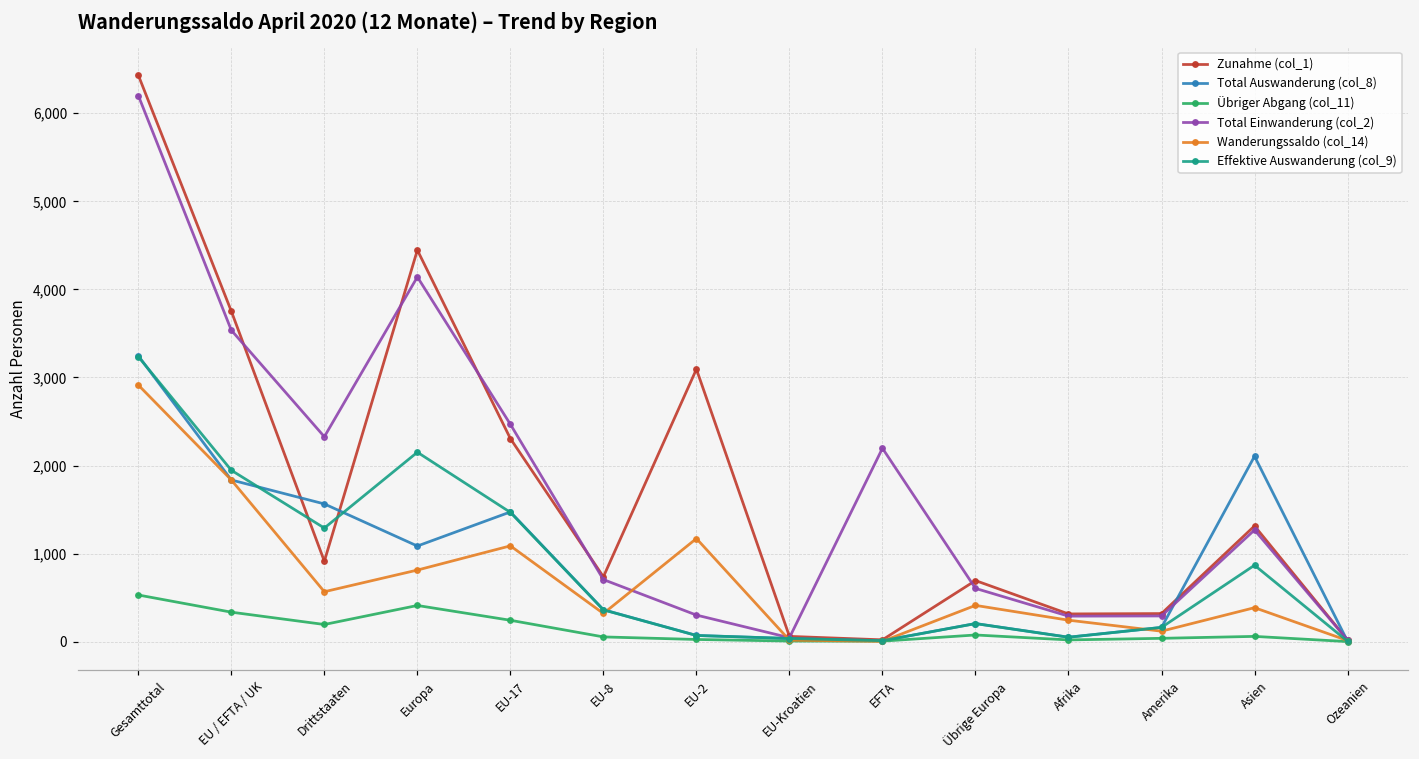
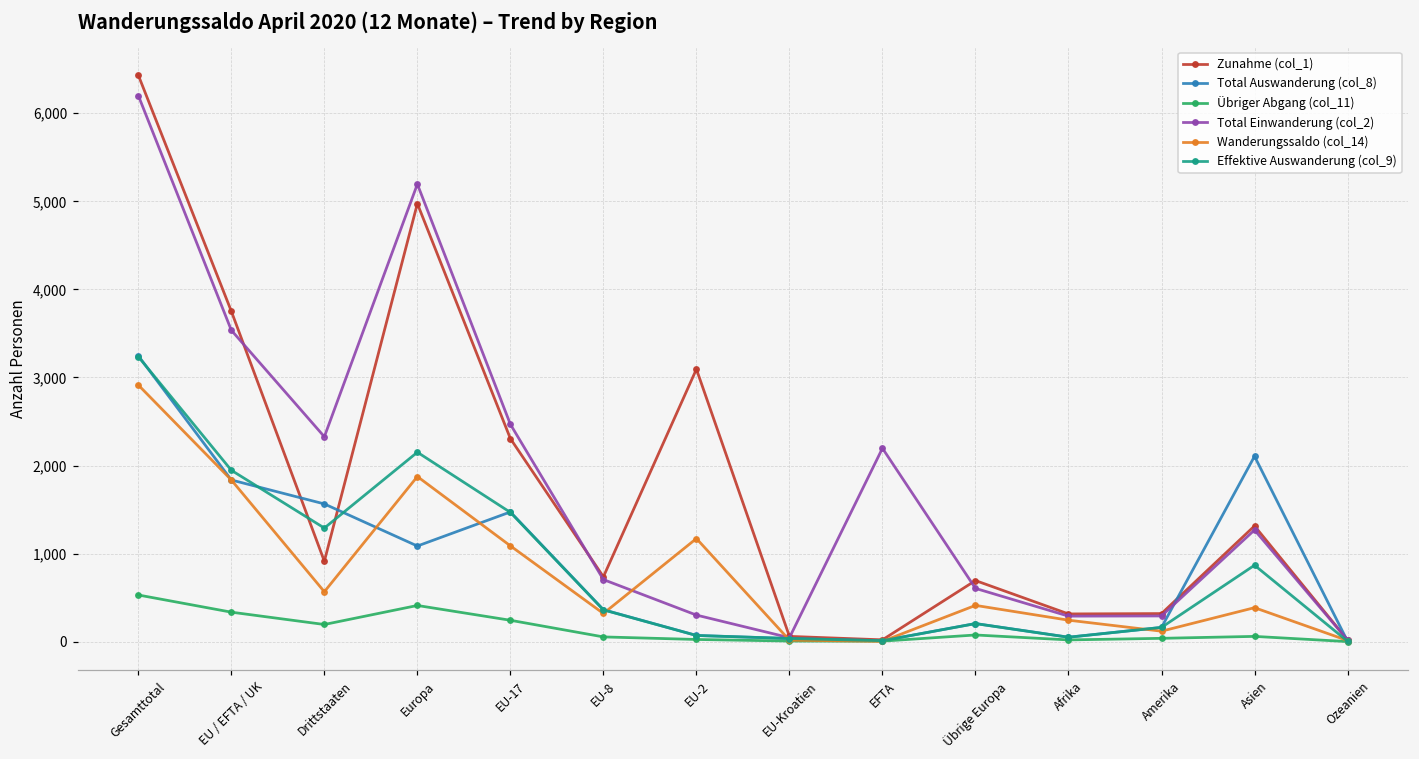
  {
    "Zunahme (col_1)": {
      "Gesamttotal": "6,400",
      "EU / EFTA / UK": "3,800",
      "Drittstaaten": "900",
-     "Europa": "4,400",
+     "Europa": "5,000",
      "EU-17": "2,300",
      "EU-8": "700",
      "EU-2": "3,100",
      "Übrige Europa": "700",
      "Asien": "1,300"
    },
    "Total Auswanderung (col_8)": {
      "Drittstaaten": "1,600",
      "Europa": "1,100",
      "Asien": "2,100"
    },
    "Total Einwanderung (col_2)": {
      "Gesamttotal": "6,200",
      "EU / EFTA / UK": "3,500",
      "Drittstaaten": "2,300",
-     "Europa": "4,100",
+     "Europa": "5,200",
      "EU-17": "2,500",
      "EU-8": "700",
      "EU-2": "300",
      "EFTA": "2,200",
      "Übrige Europa": "600",
      "Asien": "1,300"
    },
    "Wanderungssaldo (col_14)": {
      "Gesamttotal": "2,900",
      "Drittstaaten": "600",
-     "Europa": "800",
+     "Europa": "1,900",
      "EU-17": "1,100",
      "EU-8": "300",
      "EU-2": "1,200",
      "Übrige Europa": "400",
      "Afrika": "200",
      "Amerika": "100",
      "Asien": "400"
    }
  }
